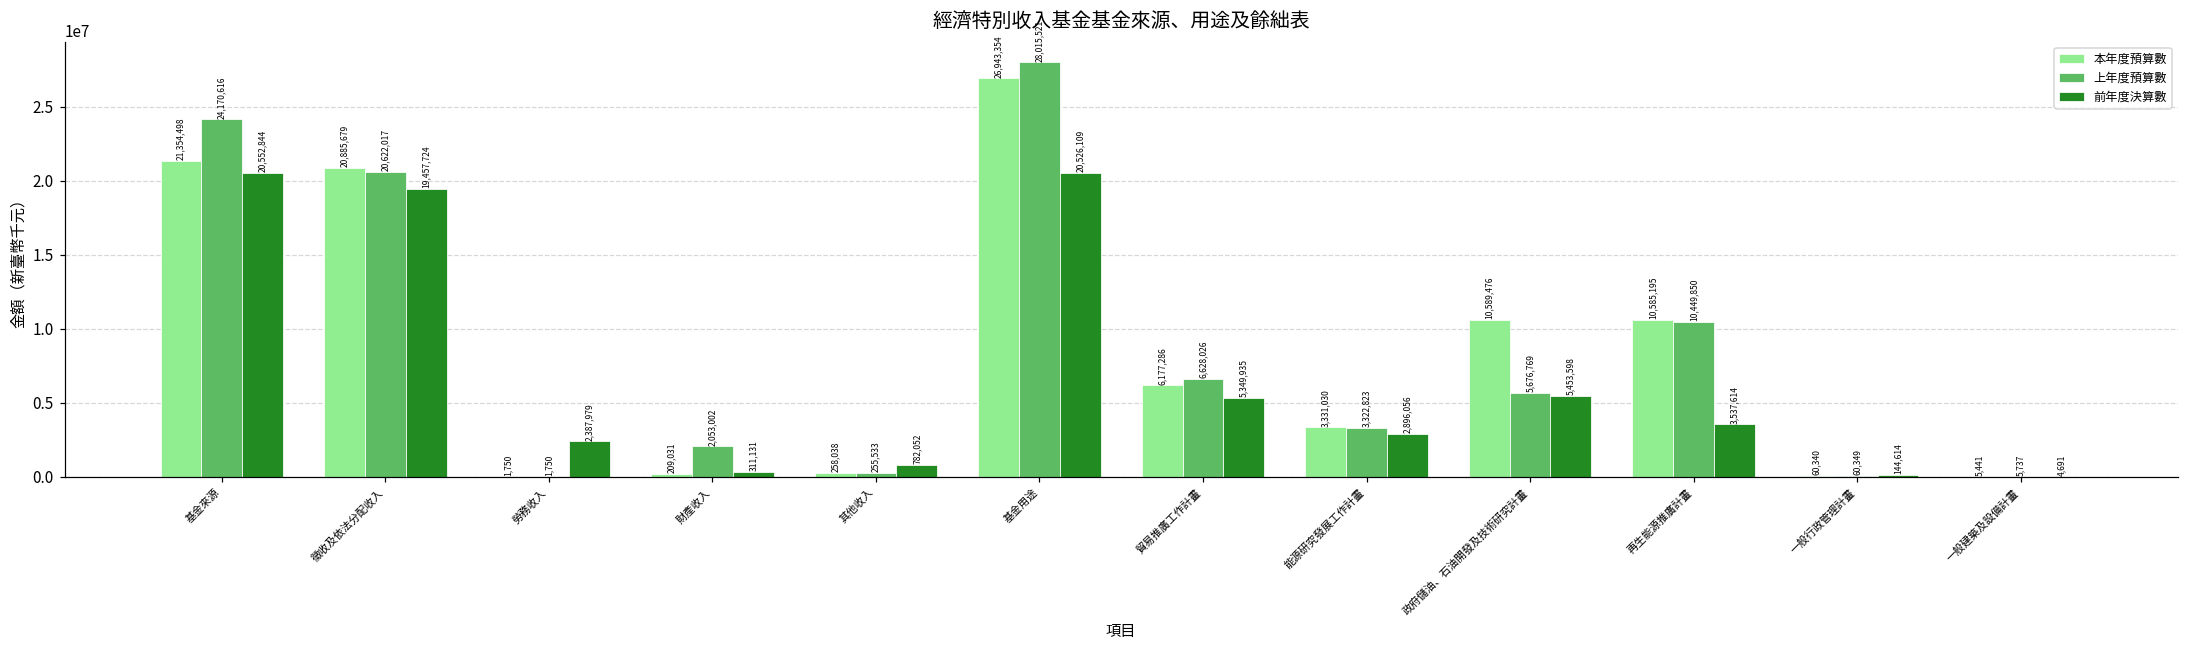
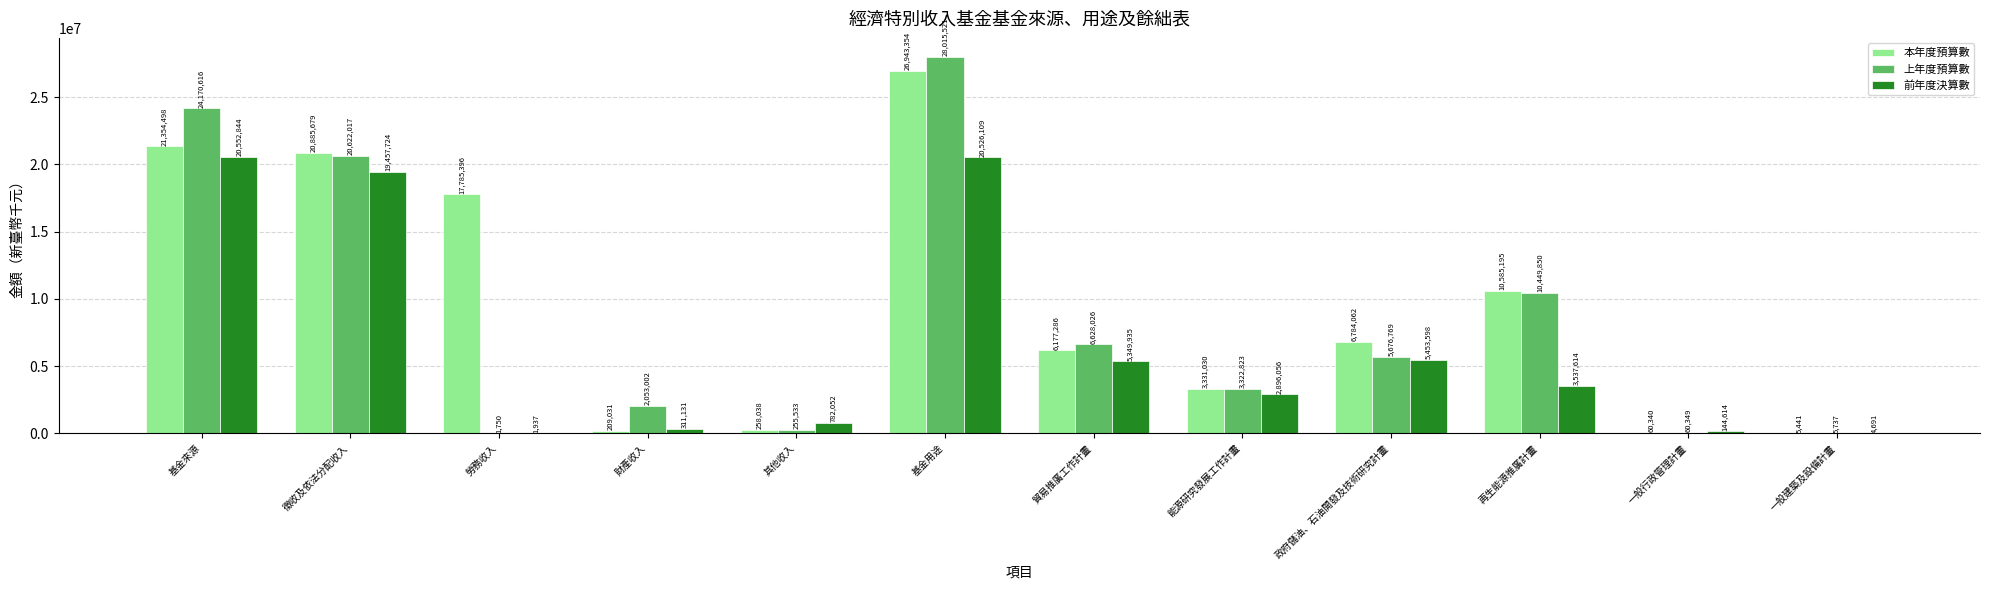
  {
    "本年度預算數": {
      "基金來源": "21,354,498",
      "徵收及依法分配收入": "20,885,679",
-     "勞務收入": "1,750",
+     "勞務收入": "17,785,396",
      "財產收入": "209,031",
      "其他收入": "258,038",
      "基金用途": "26,943,354",
      "貿易推廣工作計畫": "6,177,286",
      "能源研究發展工作計畫": "3,331,030",
-     "政府儲油、石油開發及技術研究計畫": "10,589,476",
+     "政府儲油、石油開發及技術研究計畫": "6,784,062",
      "再生能源推廣計畫": "10,585,195",
      "一般行政管理計畫": "60,340",
      "一般建築及設備計畫": "5,441"
    },
    "上年度預算數": {
      "基金來源": "24,170,616",
      "徵收及依法分配收入": "20,622,017",
      "勞務收入": "1,750",
      "財產收入": "2,053,002",
      "其他收入": "255,533",
      "基金用途": "28,015,521",
      "貿易推廣工作計畫": "6,628,026",
      "能源研究發展工作計畫": "3,322,823",
      "政府儲油、石油開發及技術研究計畫": "5,676,769",
      "再生能源推廣計畫": "10,449,850",
      "一般行政管理計畫": "60,349",
      "一般建築及設備計畫": "5,737"
    },
    "前年度決算數": {
      "基金來源": "20,552,844",
      "徵收及依法分配收入": "19,457,724",
-     "勞務收入": "2,387,979",
+     "勞務收入": "1,937",
      "財產收入": "311,131",
      "其他收入": "782,052",
      "基金用途": "20,526,109",
      "貿易推廣工作計畫": "5,349,935",
      "能源研究發展工作計畫": "2,896,056",
      "政府儲油、石油開發及技術研究計畫": "5,453,598",
      "再生能源推廣計畫": "3,537,614",
      "一般行政管理計畫": "144,614",
      "一般建築及設備計畫": "4,691"
    }
  }
